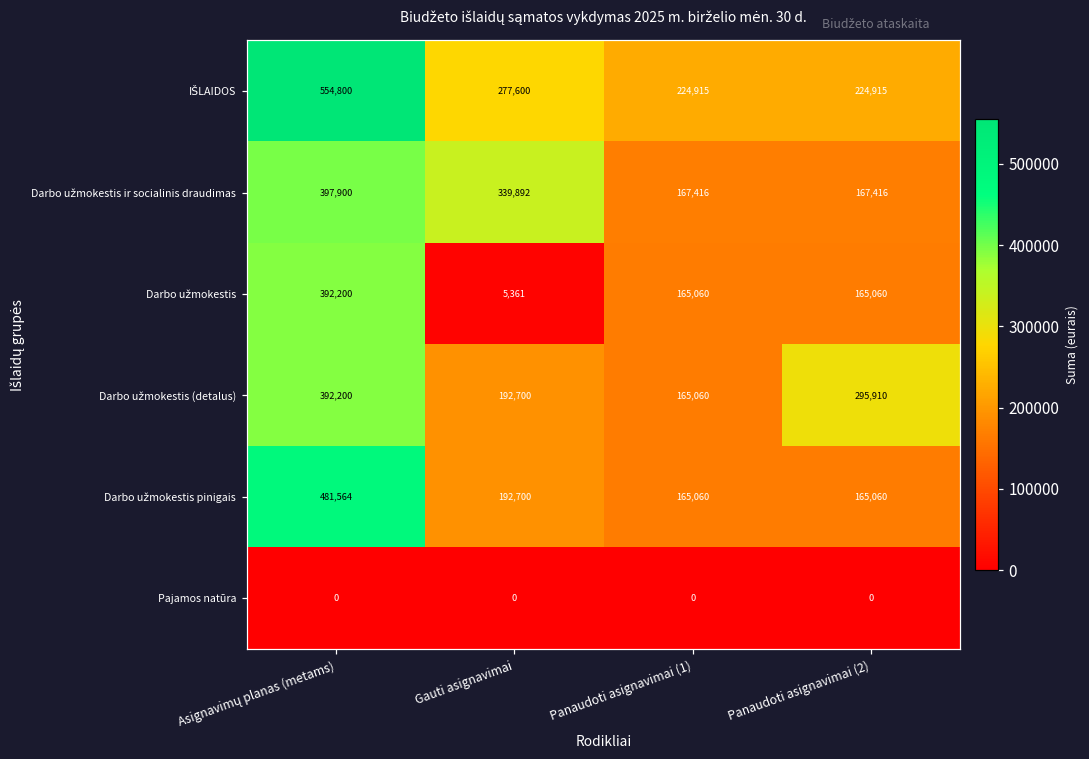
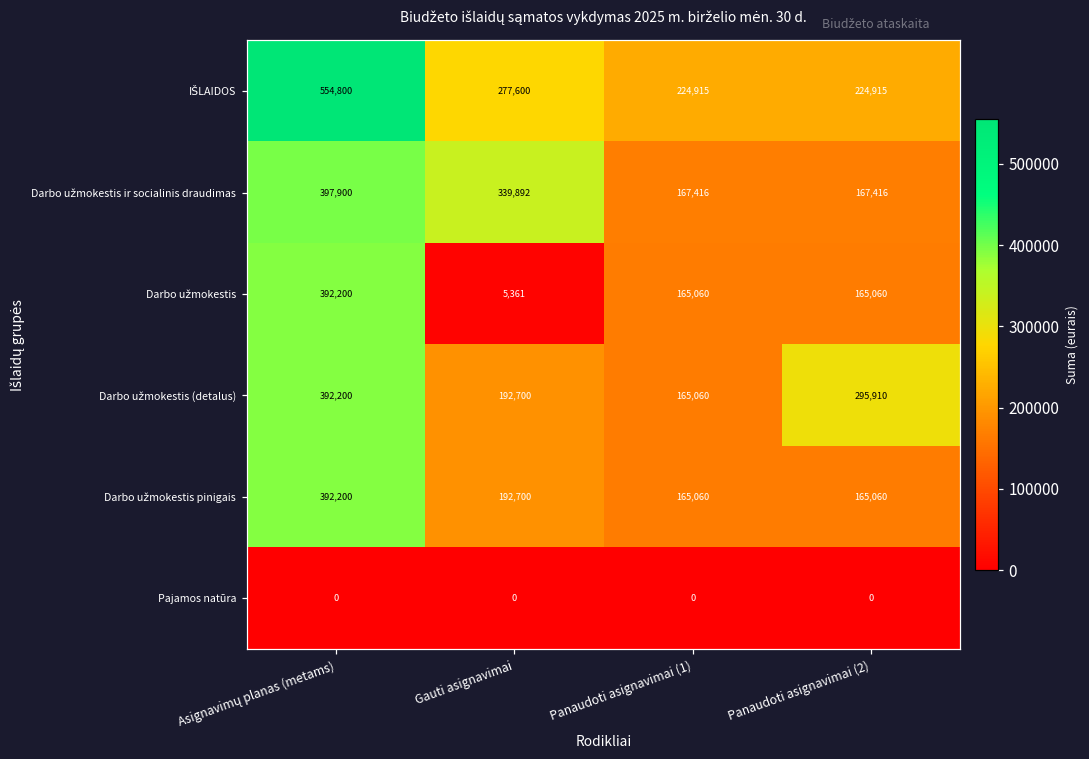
  {
    "IŠLAIDOS": {
      "Asignavimų planas (metams)": "554,800",
      "Gauti asignavimai": "277,600",
      "Panaudoti asignavimai (1)": "224,915",
      "Panaudoti asignavimai (2)": "224,915"
    },
    "Darbo užmokestis ir socialinis draudimas": {
      "Asignavimų planas (metams)": "397,900",
      "Gauti asignavimai": "339,892",
      "Panaudoti asignavimai (1)": "167,416",
      "Panaudoti asignavimai (2)": "167,416"
    },
    "Darbo užmokestis": {
      "Asignavimų planas (metams)": "392,200",
      "Gauti asignavimai": "5,361",
      "Panaudoti asignavimai (1)": "165,060",
      "Panaudoti asignavimai (2)": "165,060"
    },
    "Darbo užmokestis (detalus)": {
      "Asignavimų planas (metams)": "392,200",
      "Gauti asignavimai": "192,700",
      "Panaudoti asignavimai (1)": "165,060",
      "Panaudoti asignavimai (2)": "295,910"
    },
    "Darbo užmokestis pinigais": {
-     "Asignavimų planas (metams)": "481,564",
+     "Asignavimų planas (metams)": "392,200",
      "Gauti asignavimai": "192,700",
      "Panaudoti asignavimai (1)": "165,060",
      "Panaudoti asignavimai (2)": "165,060"
    },
    "Pajamos natūra": {
      "Asignavimų planas (metams)": "0",
      "Gauti asignavimai": "0",
      "Panaudoti asignavimai (1)": "0",
      "Panaudoti asignavimai (2)": "0"
    }
  }
